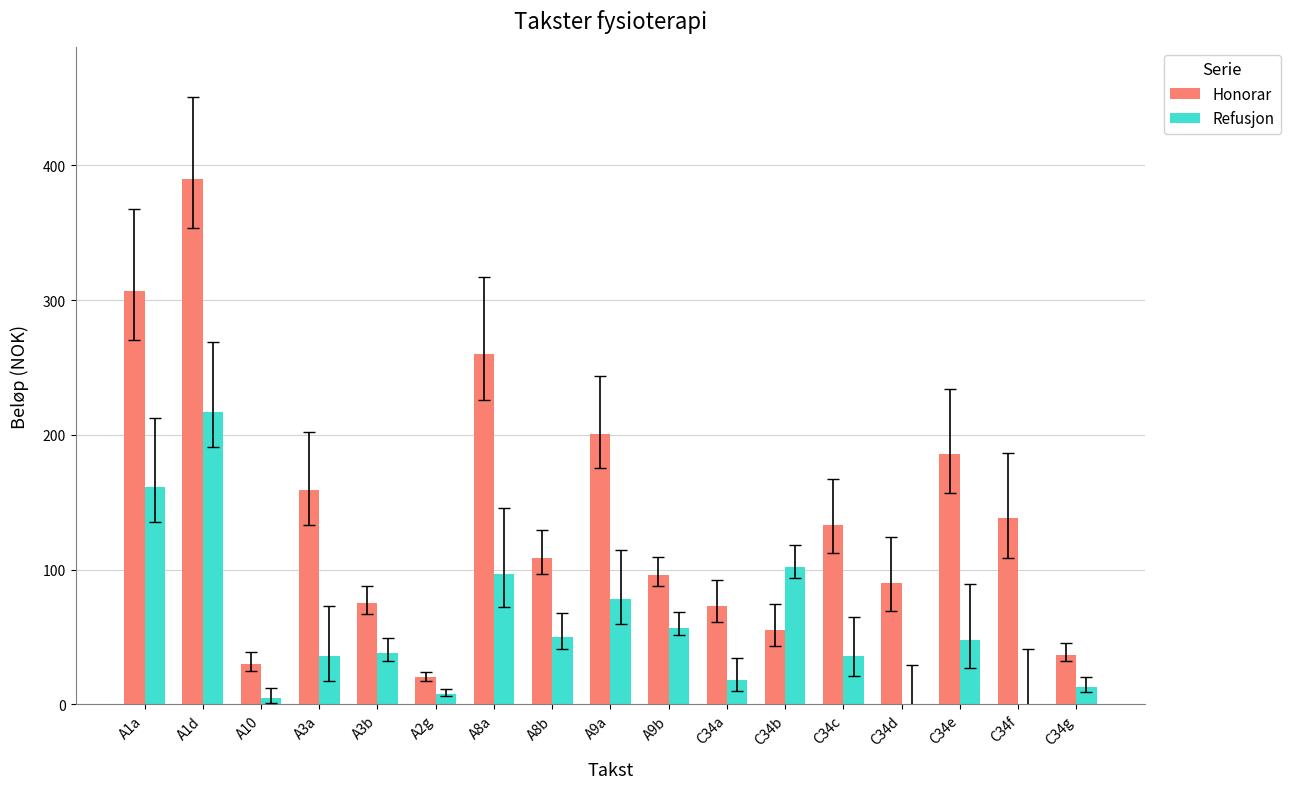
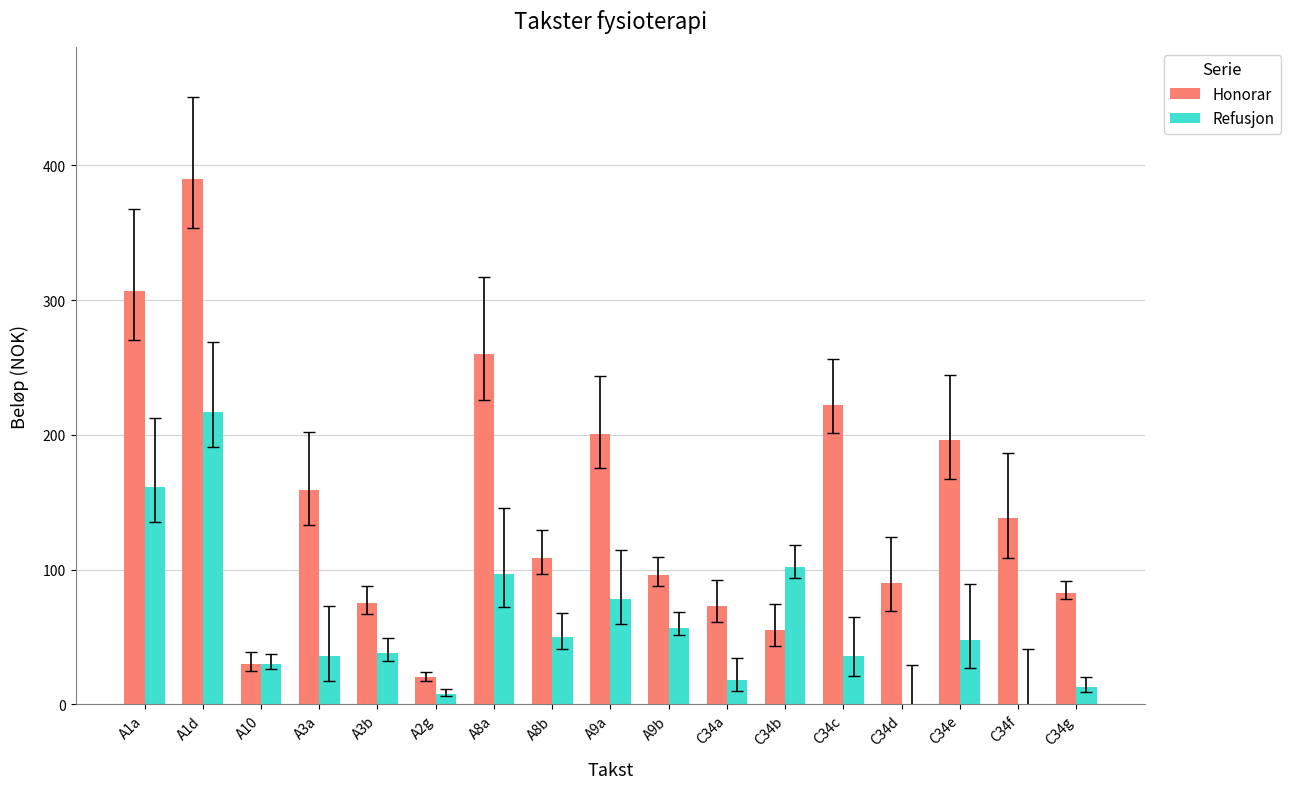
  {
    "Honorar": {
      "A1a": 307,
      "A1d": 390,
      "A10": 30,
      "A3a": 159,
      "A3b": 75,
      "A2g": 20,
      "A8a": 260,
      "A8b": 109,
      "A9a": 201,
      "A9b": 96,
      "C34a": 73,
      "C34b": 55,
-     "C34c": 133,
+     "C34c": 222,
      "C34d": 90,
-     "C34e": 186,
+     "C34e": 196,
      "C34f": 138,
-     "C34g": 37
+     "C34g": 83
    },
    "Refusjon": {
      "A1a": 161,
      "A1d": 217,
-     "A10": 5,
+     "A10": 30,
      "A3a": 36,
      "A3b": 38,
      "A2g": 8,
      "A8a": 97,
      "A8b": 50,
      "A9a": 78,
      "A9b": 57,
      "C34a": 18,
      "C34b": 102,
      "C34c": 36,
      "C34d": 0,
      "C34e": 48,
      "C34f": 0,
      "C34g": 13
    }
  }
